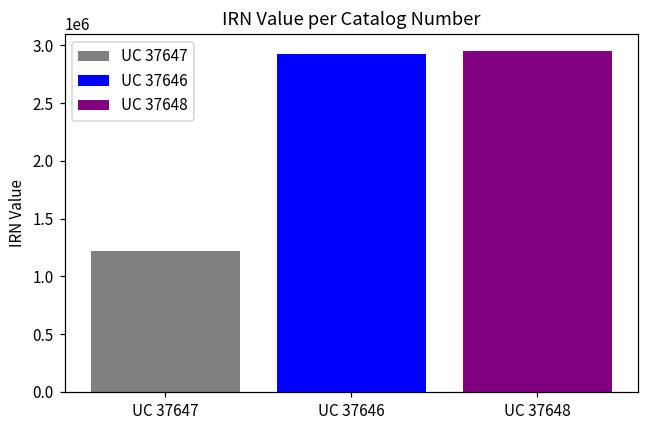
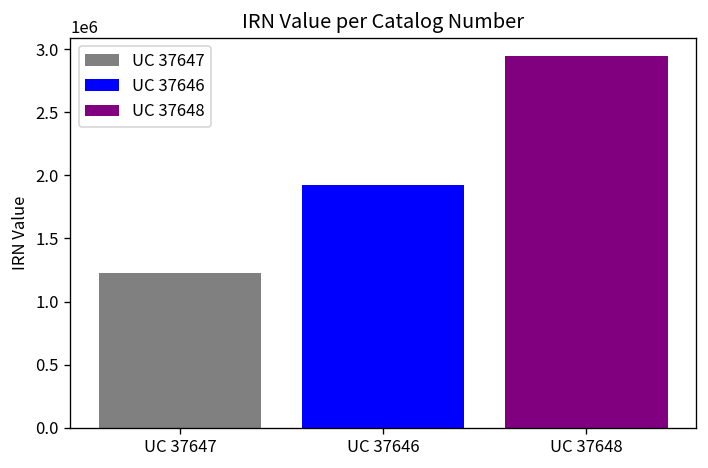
  {
    "UC 37647": 1220000,
-   "UC 37646": 2930000,
+   "UC 37646": 1920000,
    "UC 37648": 2950000
  }
